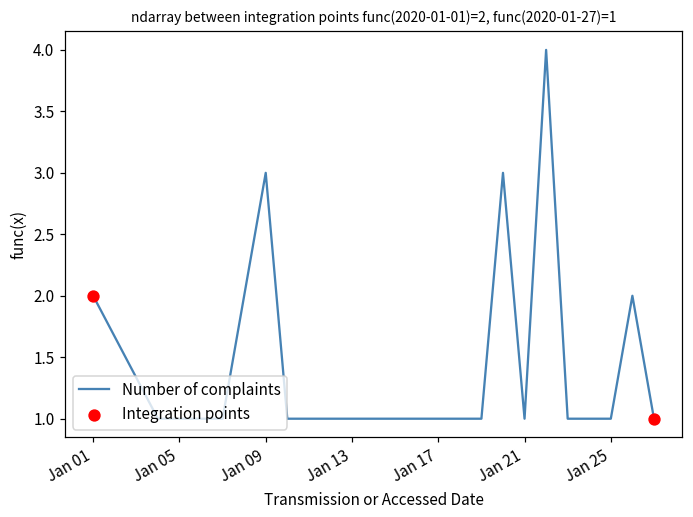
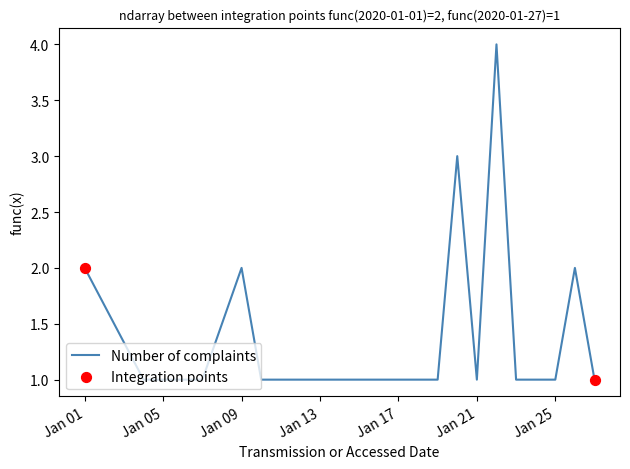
  {
    "Number of complaints": {
-     "Jan 09": 3,
+     "Jan 09": 2,
      "Jan 21": 1,
      "Jan 25": 1
    }
  }
